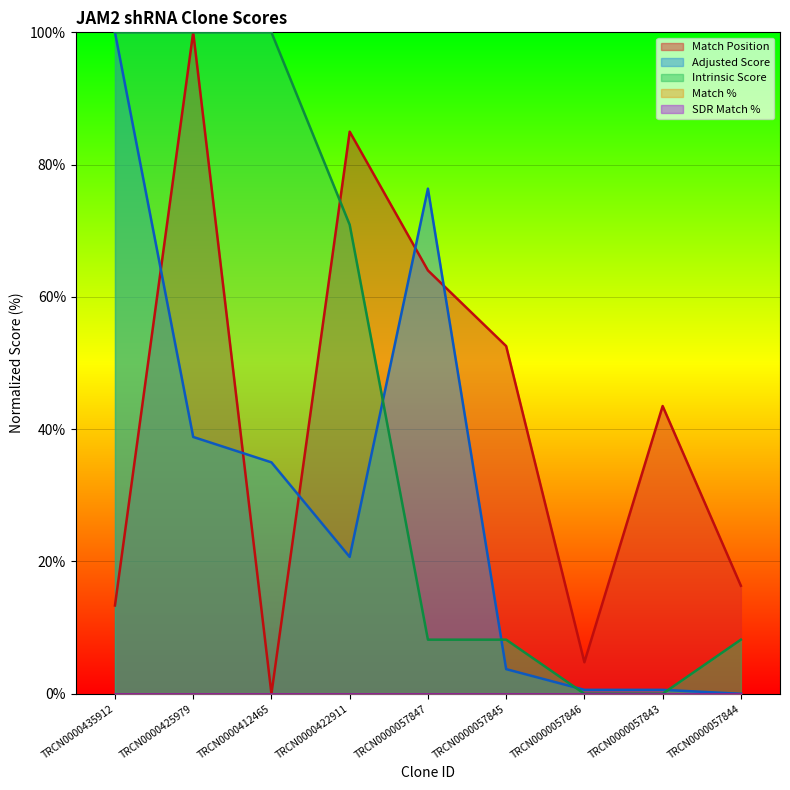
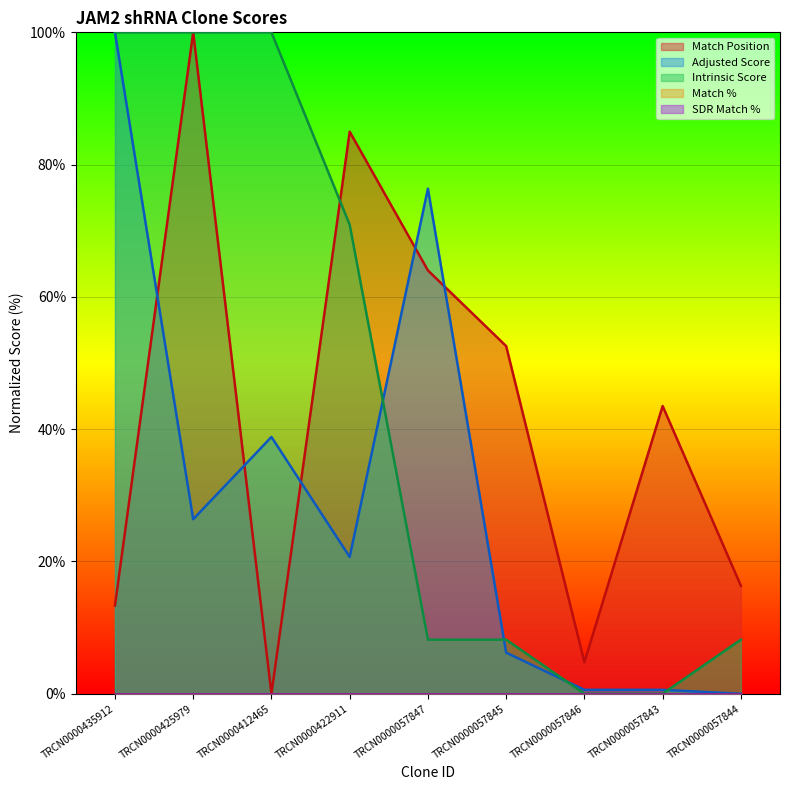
  {
    "Match Position": {
      "TRCN0000435912": "13%",
      "TRCN0000422911": "85%",
      "TRCN0000057847": "64%",
      "TRCN0000057845": "53%",
      "TRCN0000057846": "5%",
      "TRCN0000057843": "44%",
      "TRCN0000057844": "16%"
    },
    "Adjusted Score": {
-     "TRCN0000425979": "39%",
-     "TRCN0000412465": "35%",
+     "TRCN0000425979": "26%",
+     "TRCN0000412465": "39%",
      "TRCN0000422911": "21%",
      "TRCN0000057847": "76%",
-     "TRCN0000057845": "4%",
+     "TRCN0000057845": "6%",
      "TRCN0000057846": "1%",
      "TRCN0000057843": "1%"
    },
    "Intrinsic Score": {
      "TRCN0000412465": "100%",
      "TRCN0000422911": "71%",
      "TRCN0000057847": "8%",
      "TRCN0000057845": "8%",
      "TRCN0000057844": "8%"
    },
    "SDR Match %": {
      "TRCN0000435912": "0%",
      "TRCN0000425979": "0%",
      "TRCN0000422911": "0%",
      "TRCN0000057847": "0%",
      "TRCN0000057845": "0%"
    }
  }
